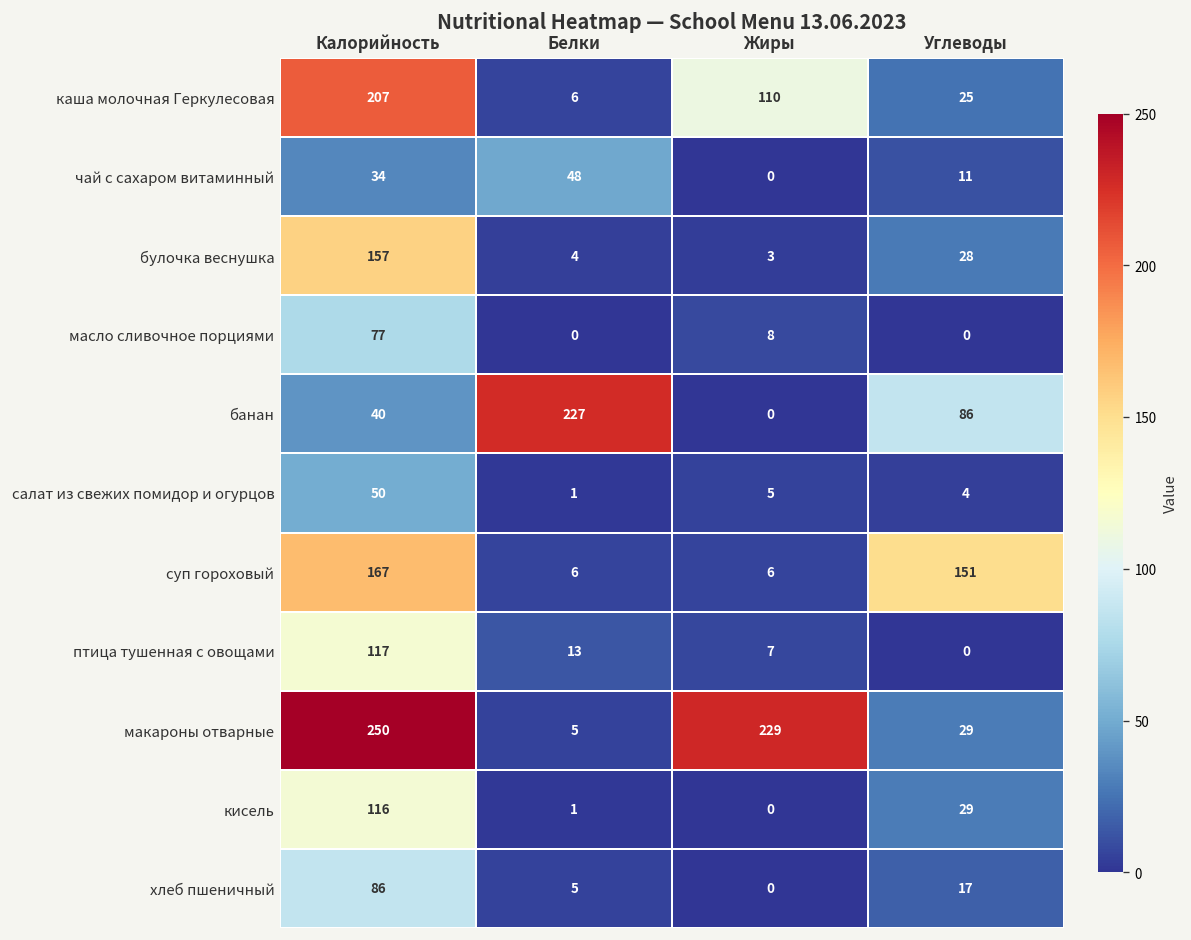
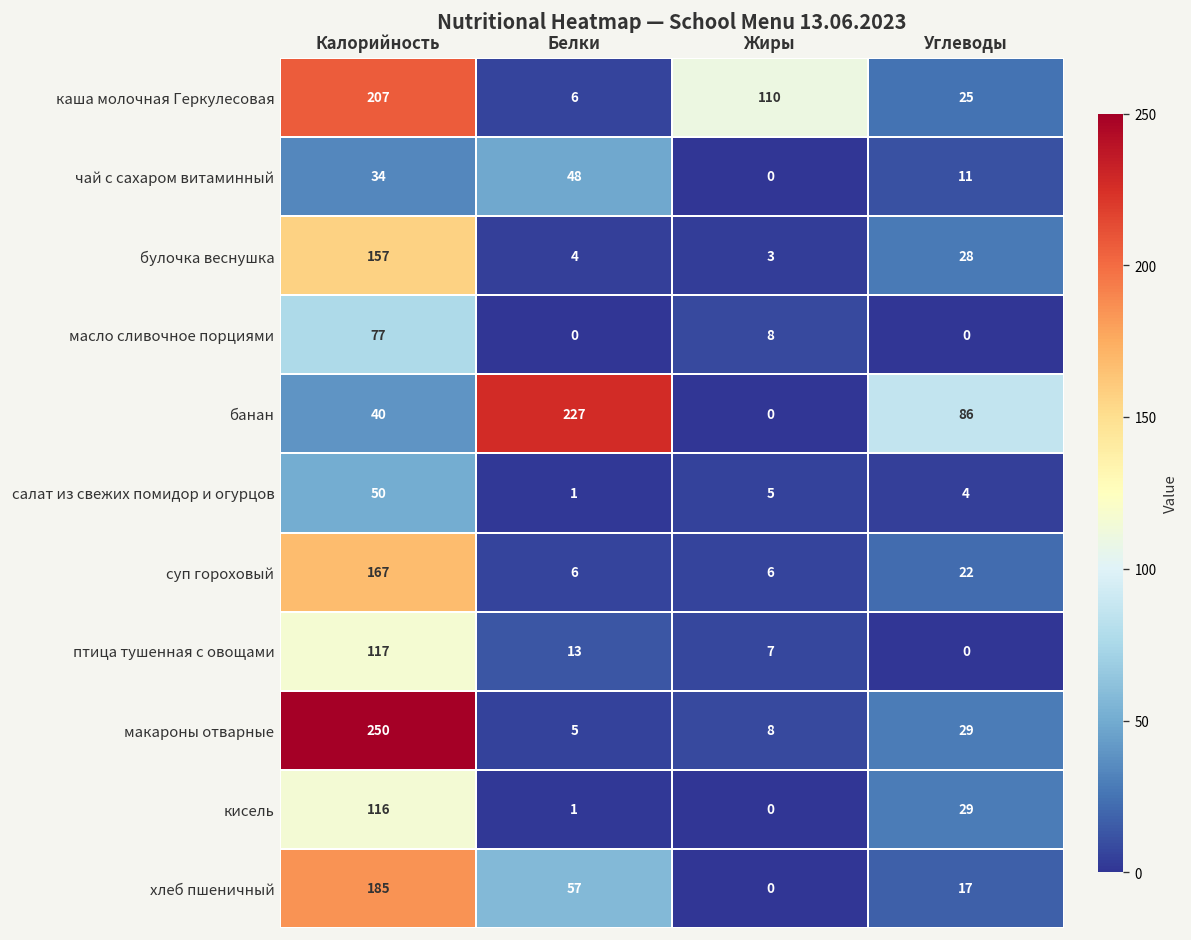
  {
    "каша молочная Геркулесовая": {
      "Калорийность": 207,
      "Белки": 6,
      "Жиры": 110,
      "Углеводы": 25
    },
    "чай с сахаром витаминный": {
      "Калорийность": 34,
      "Белки": 48,
      "Жиры": 0,
      "Углеводы": 11
    },
    "булочка веснушка": {
      "Калорийность": 157,
      "Белки": 4,
      "Жиры": 3,
      "Углеводы": 28
    },
    "масло сливочное порциями": {
      "Калорийность": 77,
      "Белки": 0,
      "Жиры": 8,
      "Углеводы": 0
    },
    "банан": {
      "Калорийность": 40,
      "Белки": 227,
      "Жиры": 0,
      "Углеводы": 86
    },
    "салат из свежих помидор и огурцов": {
      "Калорийность": 50,
      "Белки": 1,
      "Жиры": 5,
      "Углеводы": 4
    },
    "суп гороховый": {
      "Калорийность": 167,
      "Белки": 6,
      "Жиры": 6,
-     "Углеводы": 151
+     "Углеводы": 22
    },
    "птица тушенная с овощами": {
      "Калорийность": 117,
      "Белки": 13,
      "Жиры": 7,
      "Углеводы": 0
    },
    "макароны отварные": {
      "Калорийность": 250,
      "Белки": 5,
-     "Жиры": 229,
+     "Жиры": 8,
      "Углеводы": 29
    },
    "кисель": {
      "Калорийность": 116,
      "Белки": 1,
      "Жиры": 0,
      "Углеводы": 29
    },
    "хлеб пшеничный": {
-     "Калорийность": 86,
-     "Белки": 5,
+     "Калорийность": 185,
+     "Белки": 57,
      "Жиры": 0,
      "Углеводы": 17
    }
  }
